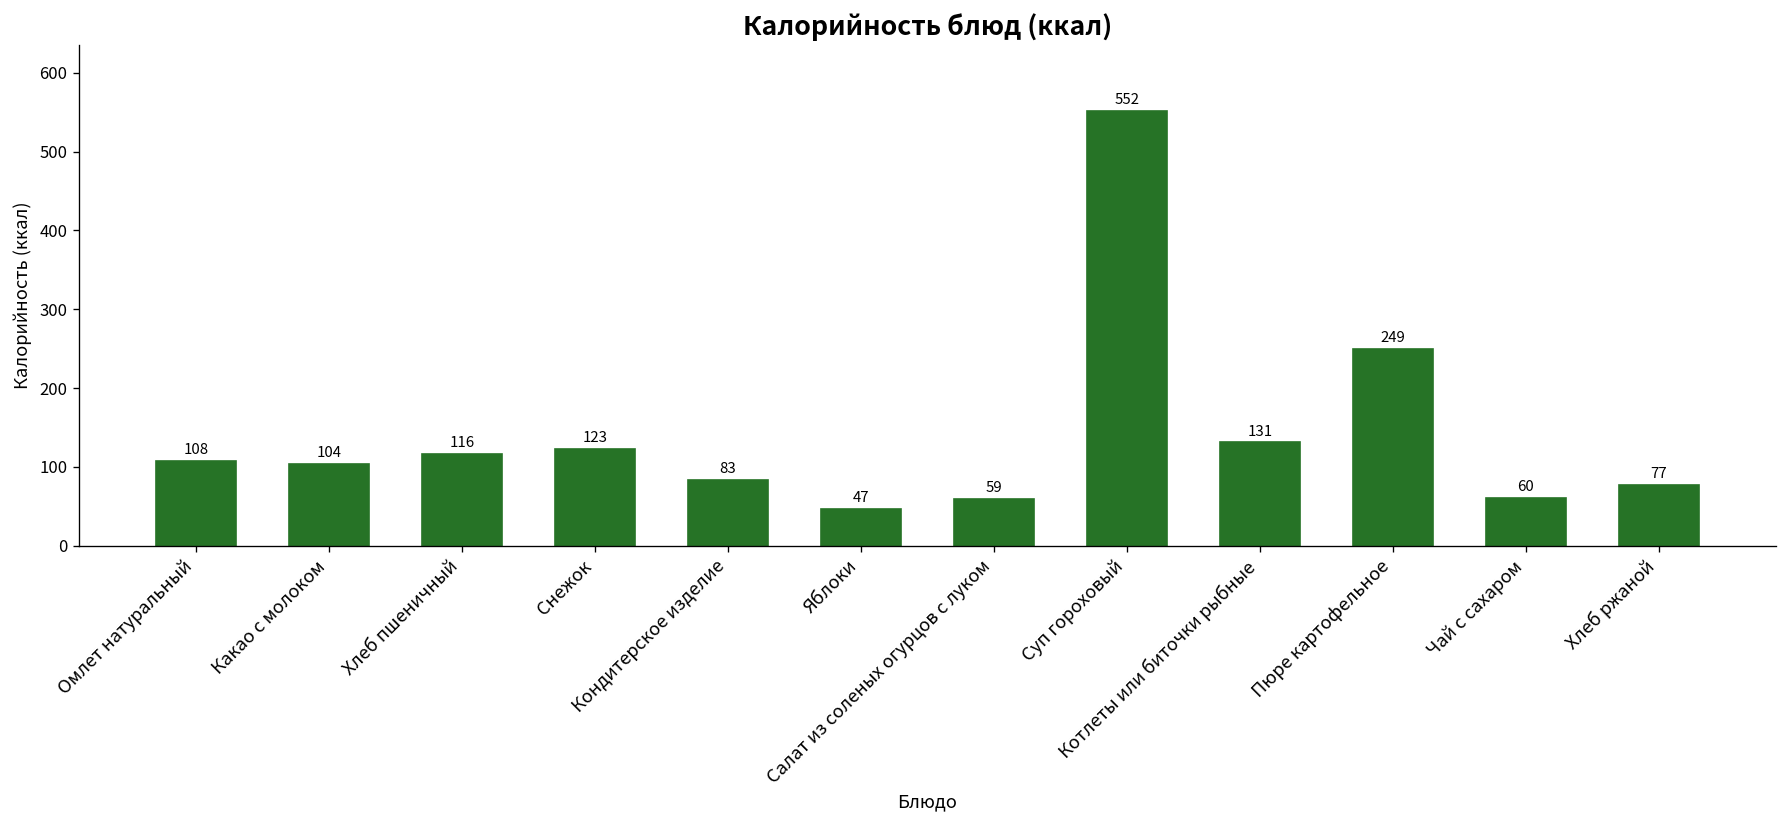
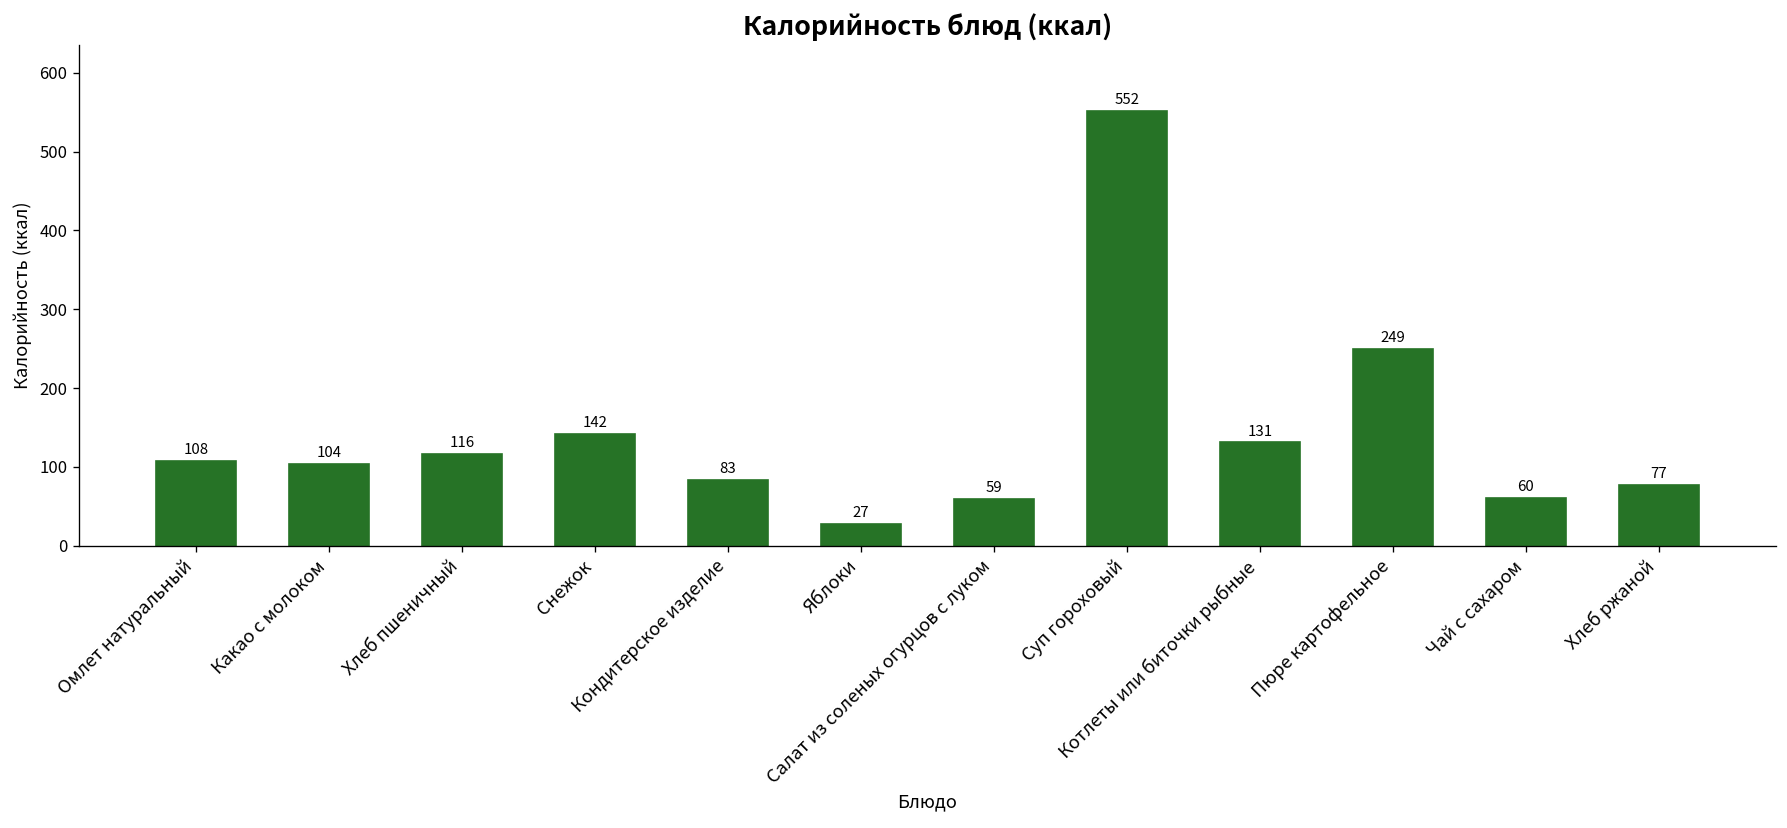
  {
    "Омлет натуральный": 108,
    "Какао с молоком": 104,
    "Хлеб пшеничный": 116,
-   "Снежок": 123,
+   "Снежок": 142,
    "Кондитерское изделие": 83,
-   "Яблоки": 47,
+   "Яблоки": 27,
    "Салат из соленых огурцов с луком": 59,
    "Суп гороховый": 552,
    "Котлеты или биточки рыбные": 131,
    "Пюре картофельное": 249,
    "Чай с сахаром": 60,
    "Хлеб ржаной": 77
  }
